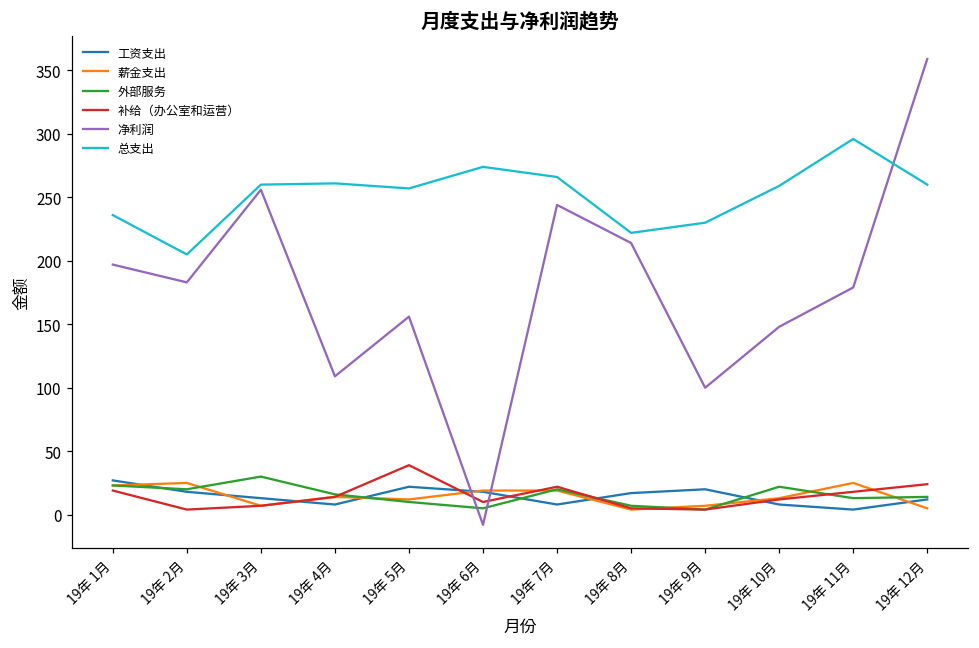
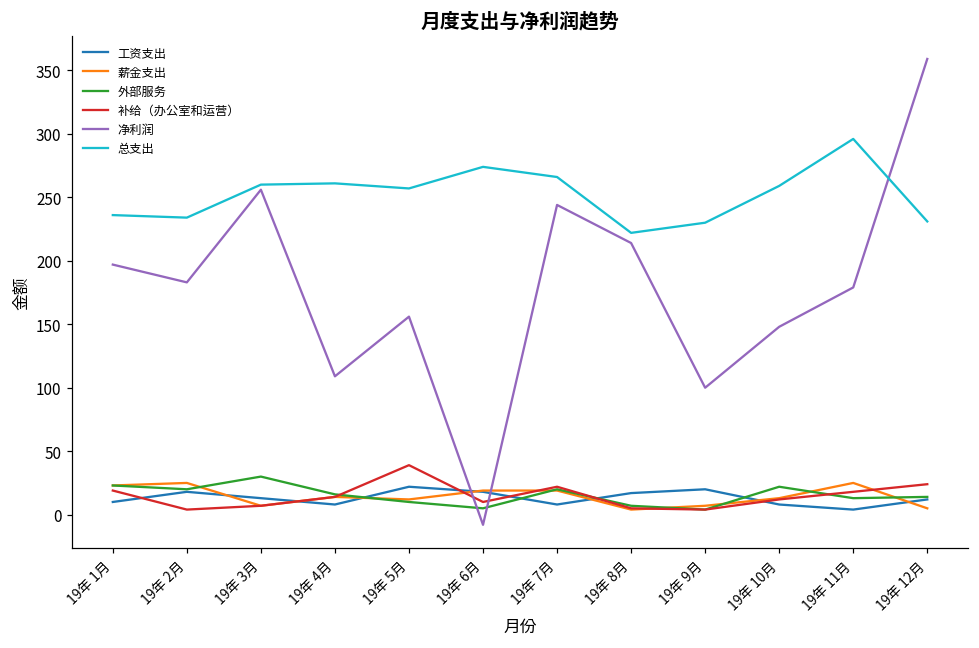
  {
    "工资支出": {
-     "19年 1月": 27,
+     "19年 1月": 10,
      "19年 3月": 13,
      "19年 4月": 8,
      "19年 5月": 22,
      "19年 7月": 8,
      "19年 8月": 17,
      "19年 9月": 20,
      "19年 10月": 8,
      "19年 11月": 4
    },
    "薪金支出": {
      "19年 2月": 25,
      "19年 9月": 7,
      "19年 11月": 25,
      "19年 12月": 5
    },
    "外部服务": {
      "19年 3月": 30,
      "19年 6月": 5,
      "19年 10月": 22,
      "19年 11月": 13
    },
    "补给（办公室和运营）": {
      "19年 1月": 19,
      "19年 2月": 4,
      "19年 5月": 39,
      "19年 6月": 10,
      "19年 11月": 18,
      "19年 12月": 24
    },
    "净利润": {
      "19年 1月": 197,
      "19年 2月": 183,
      "19年 3月": 256,
      "19年 4月": 109,
      "19年 5月": 156,
      "19年 6月": -8,
      "19年 7月": 244,
      "19年 8月": 214,
      "19年 9月": 100,
      "19年 10月": 148,
      "19年 11月": 179,
      "19年 12月": 359
    },
    "总支出": {
      "19年 1月": 236,
-     "19年 2月": 205,
+     "19年 2月": 234,
      "19年 3月": 260,
      "19年 4月": 261,
      "19年 5月": 257,
      "19年 6月": 274,
      "19年 7月": 266,
      "19年 8月": 222,
      "19年 9月": 230,
      "19年 10月": 259,
      "19年 11月": 296,
-     "19年 12月": 260
+     "19年 12月": 231
    }
  }
